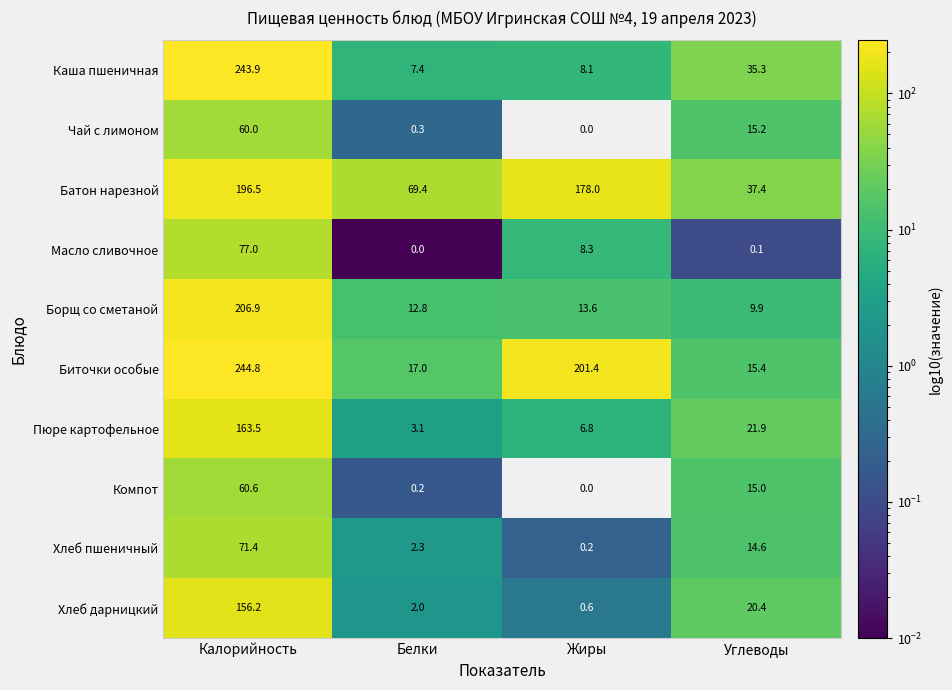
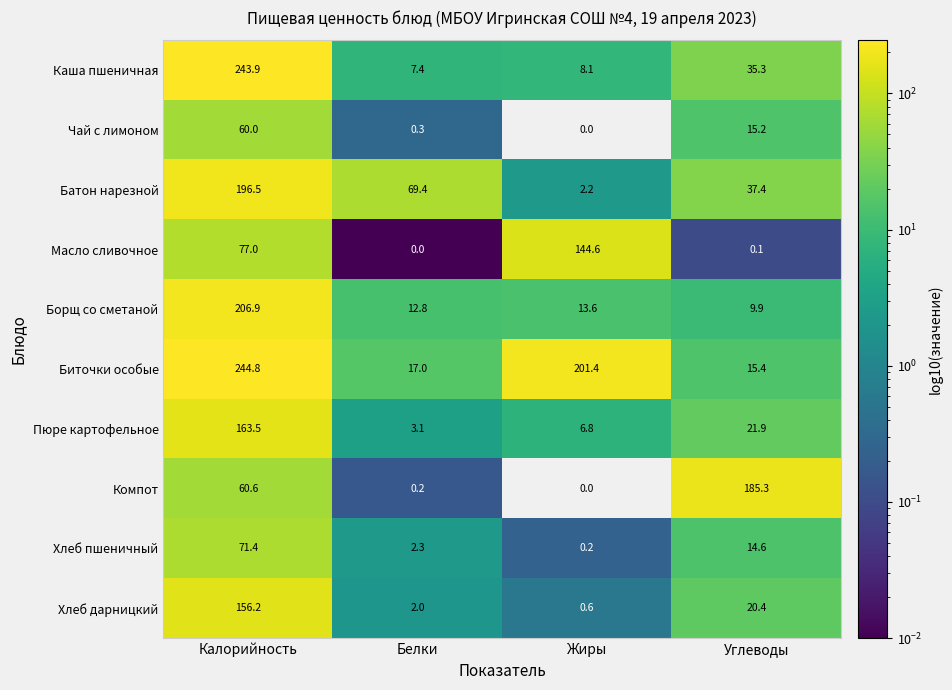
  {
    "Каша пшеничная": {
      "Калорийность": 243.9,
      "Белки": 7.4,
      "Жиры": 8.1,
      "Углеводы": 35.3
    },
    "Чай с лимоном": {
      "Калорийность": 60.0,
      "Белки": 0.3,
      "Жиры": 0.0,
      "Углеводы": 15.2
    },
    "Батон нарезной": {
      "Калорийность": 196.5,
      "Белки": 69.4,
-     "Жиры": 178.0,
+     "Жиры": 2.2,
      "Углеводы": 37.4
    },
    "Масло сливочное": {
      "Калорийность": 77.0,
      "Белки": 0.0,
-     "Жиры": 8.3,
+     "Жиры": 144.6,
      "Углеводы": 0.1
    },
    "Борщ со сметаной": {
      "Калорийность": 206.9,
      "Белки": 12.8,
      "Жиры": 13.6,
      "Углеводы": 9.9
    },
    "Биточки особые": {
      "Калорийность": 244.8,
      "Белки": 17.0,
      "Жиры": 201.4,
      "Углеводы": 15.4
    },
    "Пюре картофельное": {
      "Калорийность": 163.5,
      "Белки": 3.1,
      "Жиры": 6.8,
      "Углеводы": 21.9
    },
    "Компот": {
      "Калорийность": 60.6,
      "Белки": 0.2,
      "Жиры": 0.0,
-     "Углеводы": 15.0
+     "Углеводы": 185.3
    },
    "Хлеб пшеничный": {
      "Калорийность": 71.4,
      "Белки": 2.3,
      "Жиры": 0.2,
      "Углеводы": 14.6
    },
    "Хлеб дарницкий": {
      "Калорийность": 156.2,
      "Белки": 2.0,
      "Жиры": 0.6,
      "Углеводы": 20.4
    }
  }
